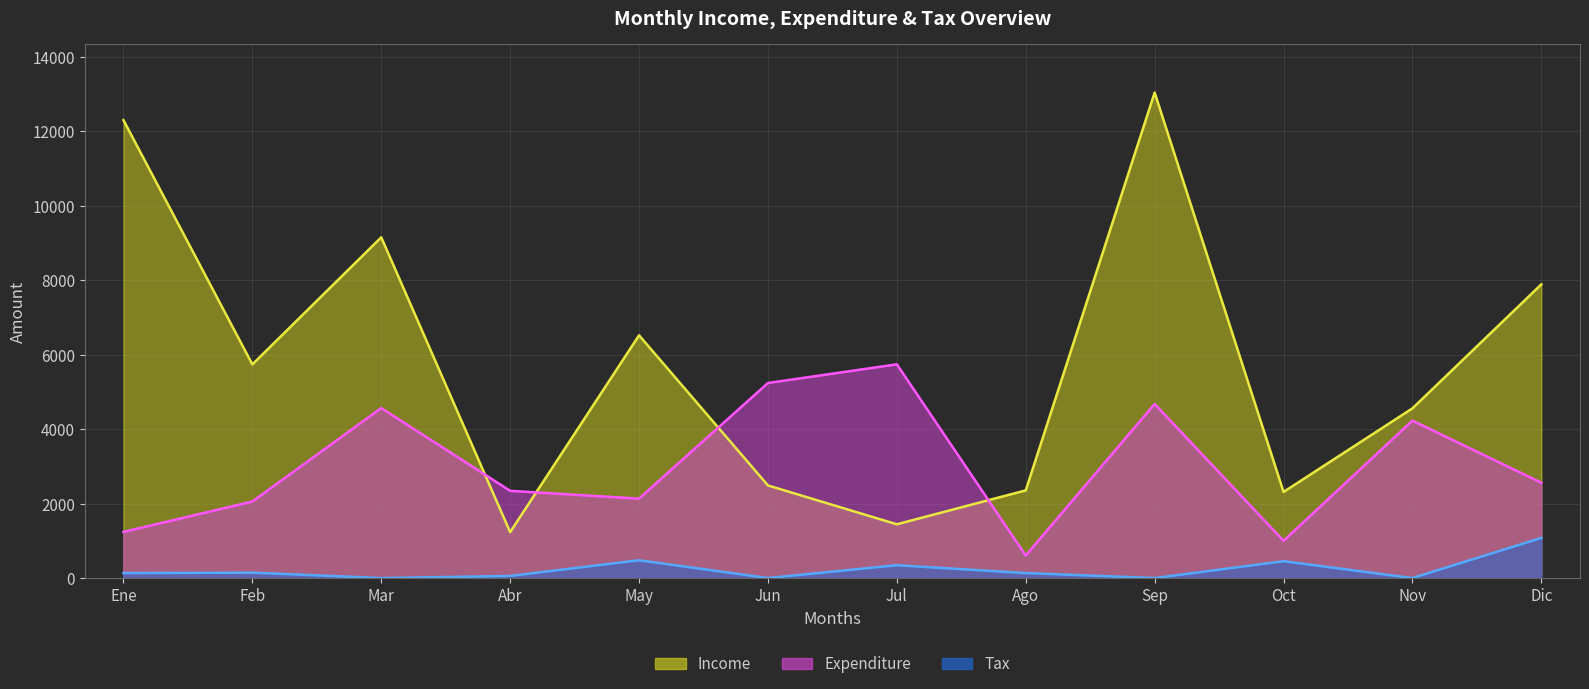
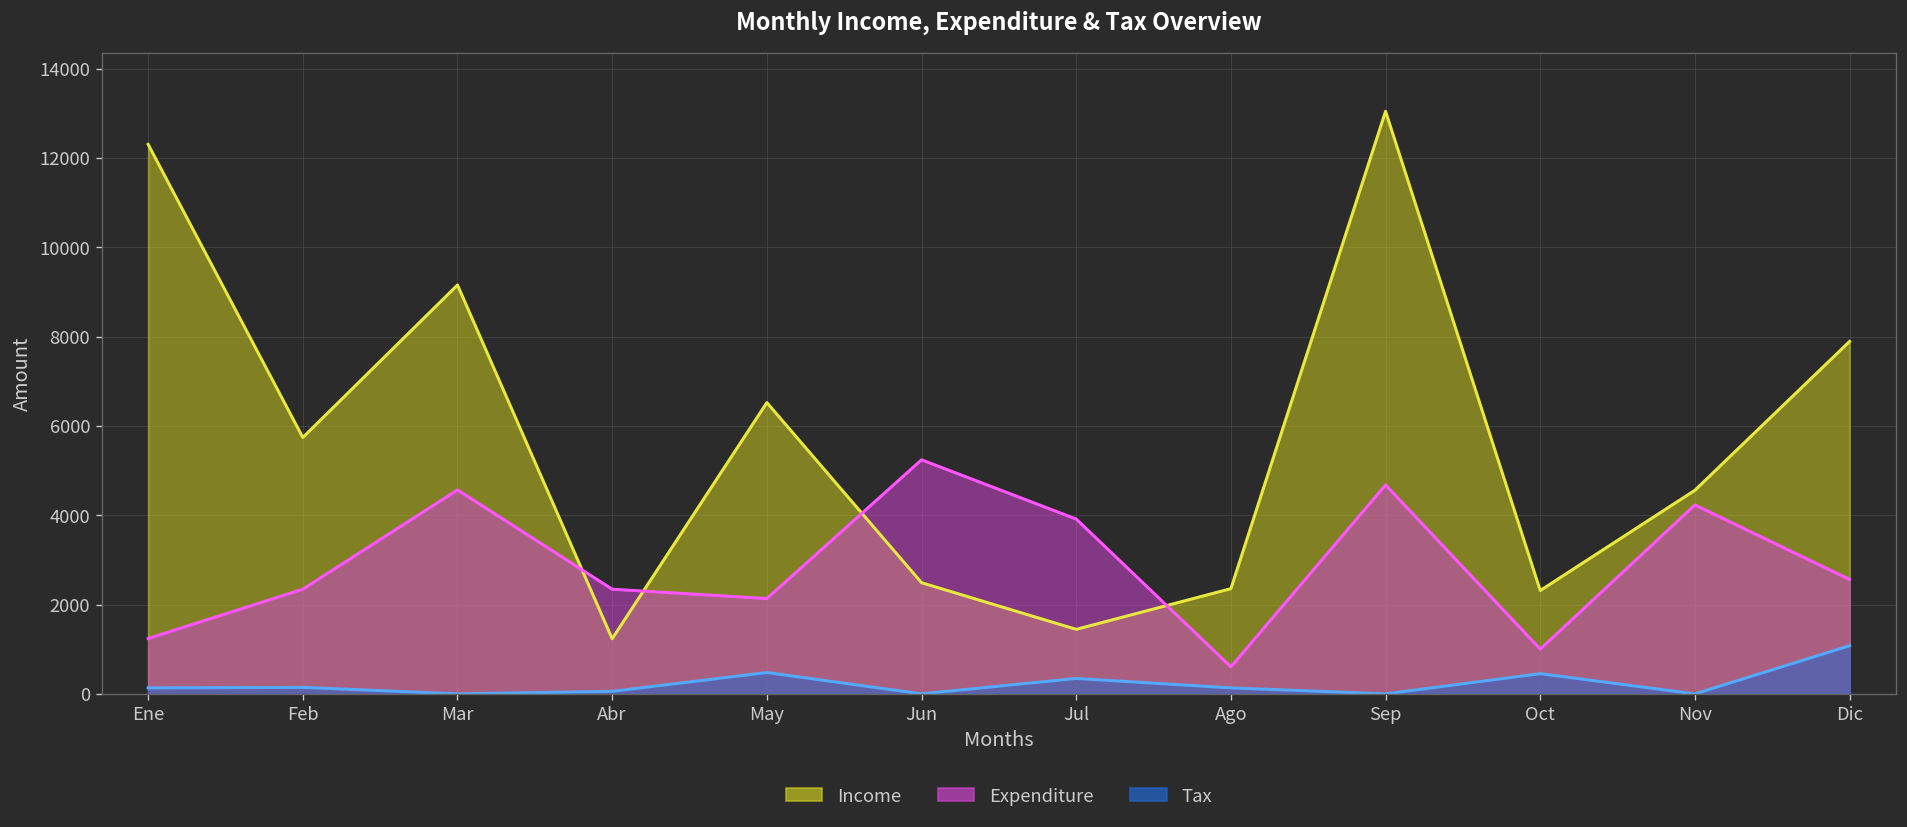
  {
    "Income": {
      "Ene": 12300,
      "Feb": 5700,
      "Mar": 9200,
      "Abr": 1200,
      "May": 6500,
      "Jun": 2500,
      "Jul": 1400,
      "Ago": 2400,
      "Sep": 13000,
      "Oct": 2300,
      "Nov": 4600,
      "Dic": 7900
    },
    "Expenditure": {
      "Ene": 1200,
-     "Feb": 2100,
+     "Feb": 2300,
      "Mar": 4600,
      "Abr": 2300,
      "May": 2100,
      "Jun": 5200,
-     "Jul": 5700,
+     "Jul": 3900,
      "Ago": 600,
      "Sep": 4700,
      "Oct": 1000,
      "Nov": 4200,
      "Dic": 2600
    },
    "Tax": {
      "Ene": 100,
      "Feb": 100,
      "Mar": 0,
      "Abr": 100,
      "May": 500,
      "Jun": 0,
      "Jul": 300,
      "Ago": 100,
      "Sep": 0,
      "Oct": 500,
      "Nov": 0,
      "Dic": 1100
    }
  }
